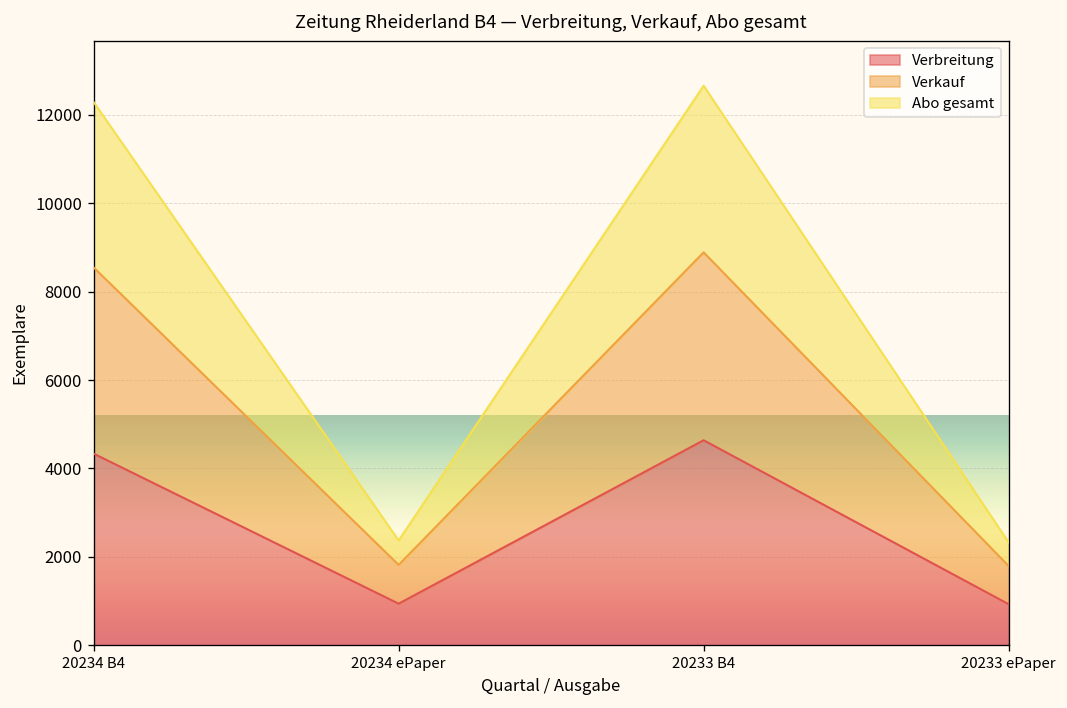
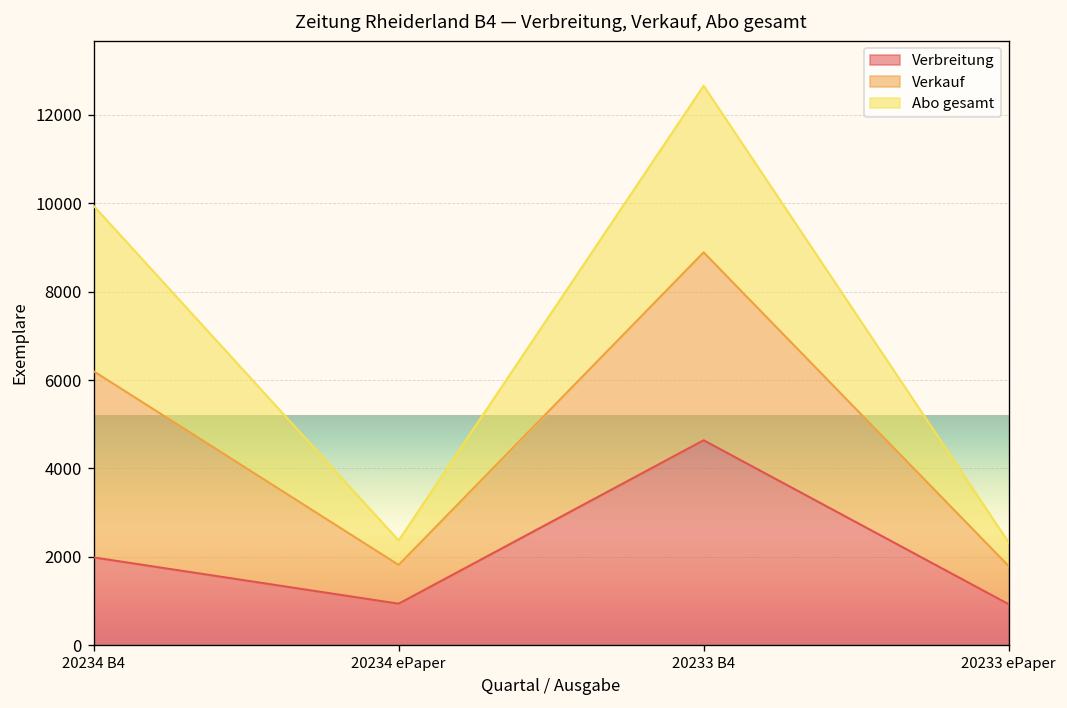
  {
    "Verbreitung": {
-     "20234 B4": 4300,
+     "20234 B4": 2000,
      "20234 ePaper": 900,
      "20233 B4": 4600,
      "20233 ePaper": 900
    }
  }
